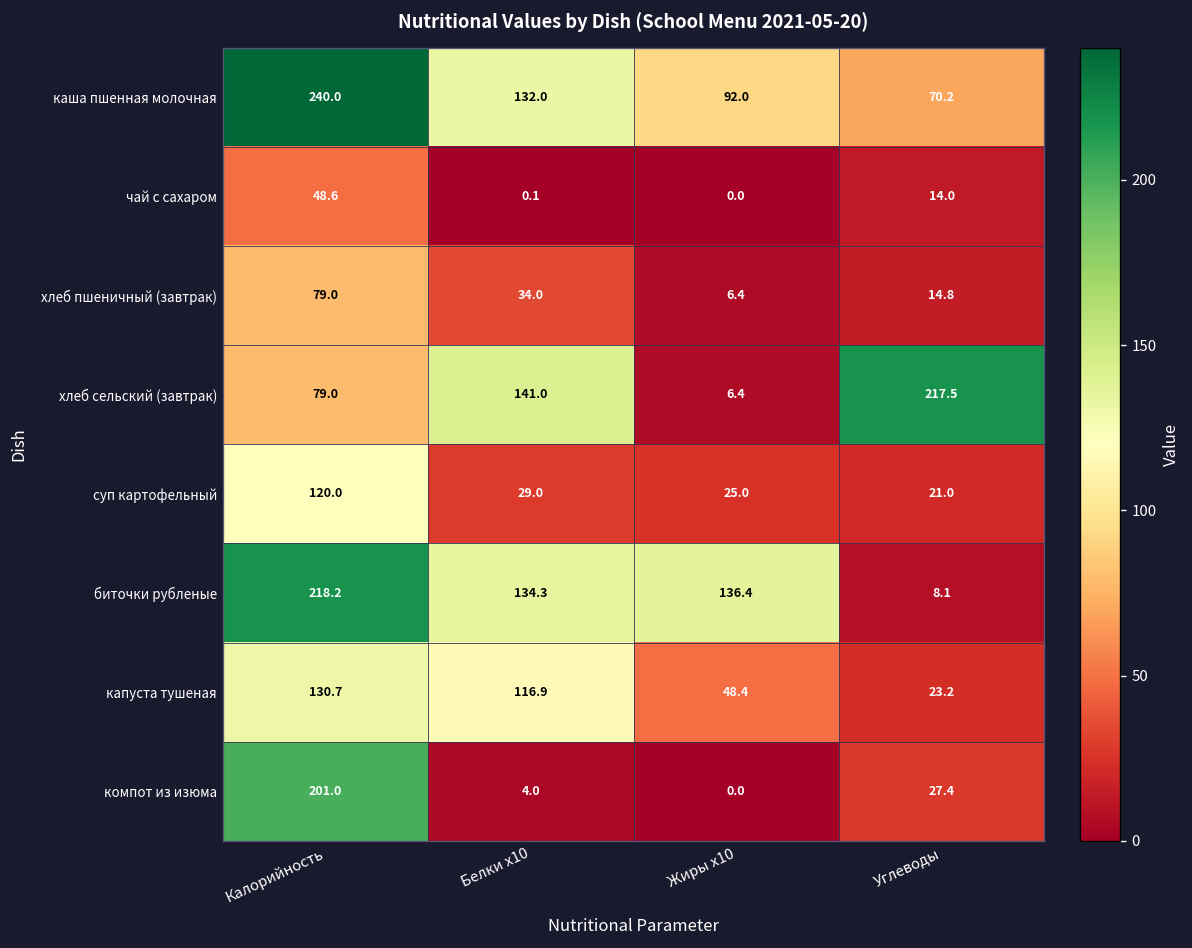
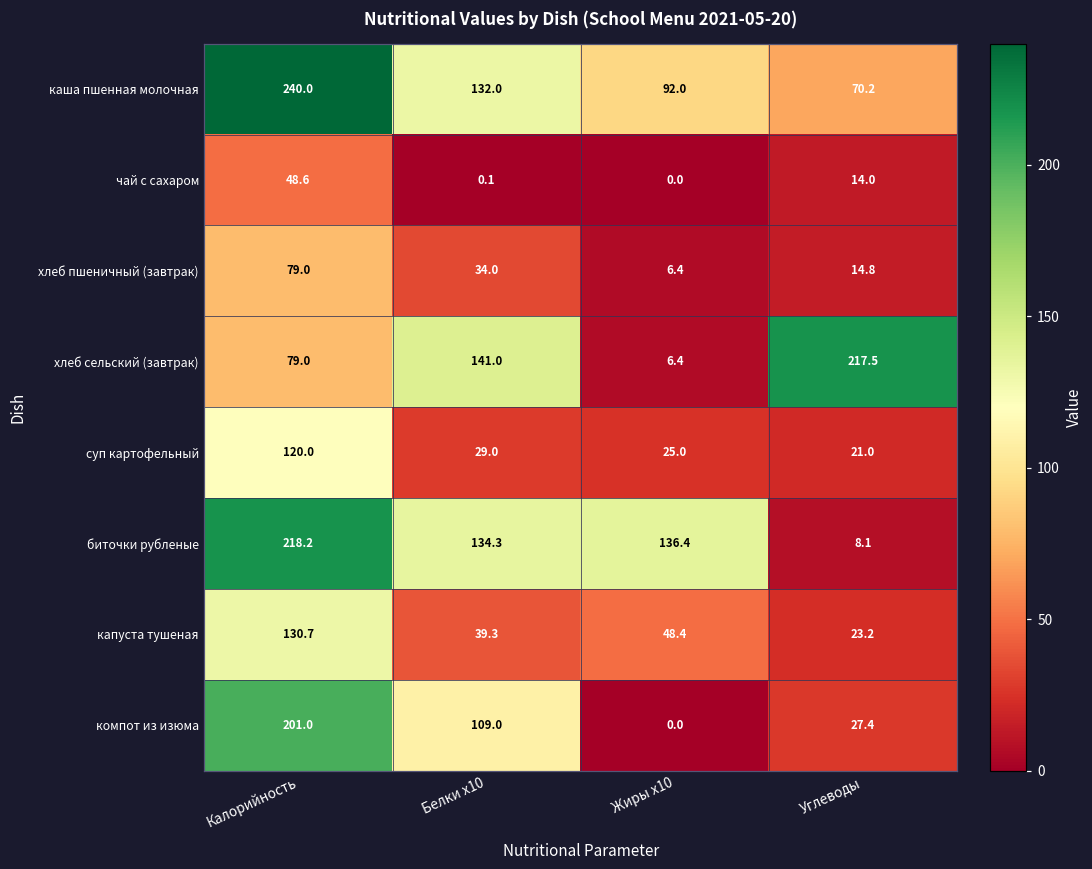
  {
    "каша пшенная молочная": {
      "Калорийность": 240.0,
      "Белки x10": 132.0,
      "Жиры x10": 92.0,
      "Углеводы": 70.2
    },
    "чай с сахаром": {
      "Калорийность": 48.6,
      "Белки x10": 0.1,
      "Жиры x10": 0.0,
      "Углеводы": 14.0
    },
    "хлеб пшеничный (завтрак)": {
      "Калорийность": 79.0,
      "Белки x10": 34.0,
      "Жиры x10": 6.4,
      "Углеводы": 14.8
    },
    "хлеб сельский (завтрак)": {
      "Калорийность": 79.0,
      "Белки x10": 141.0,
      "Жиры x10": 6.4,
      "Углеводы": 217.5
    },
    "суп картофельный": {
      "Калорийность": 120.0,
      "Белки x10": 29.0,
      "Жиры x10": 25.0,
      "Углеводы": 21.0
    },
    "биточки рубленые": {
      "Калорийность": 218.2,
      "Белки x10": 134.3,
      "Жиры x10": 136.4,
      "Углеводы": 8.1
    },
    "капуста тушеная": {
      "Калорийность": 130.7,
-     "Белки x10": 116.9,
+     "Белки x10": 39.3,
      "Жиры x10": 48.4,
      "Углеводы": 23.2
    },
    "компот из изюма": {
      "Калорийность": 201.0,
-     "Белки x10": 4.0,
+     "Белки x10": 109.0,
      "Жиры x10": 0.0,
      "Углеводы": 27.4
    }
  }
